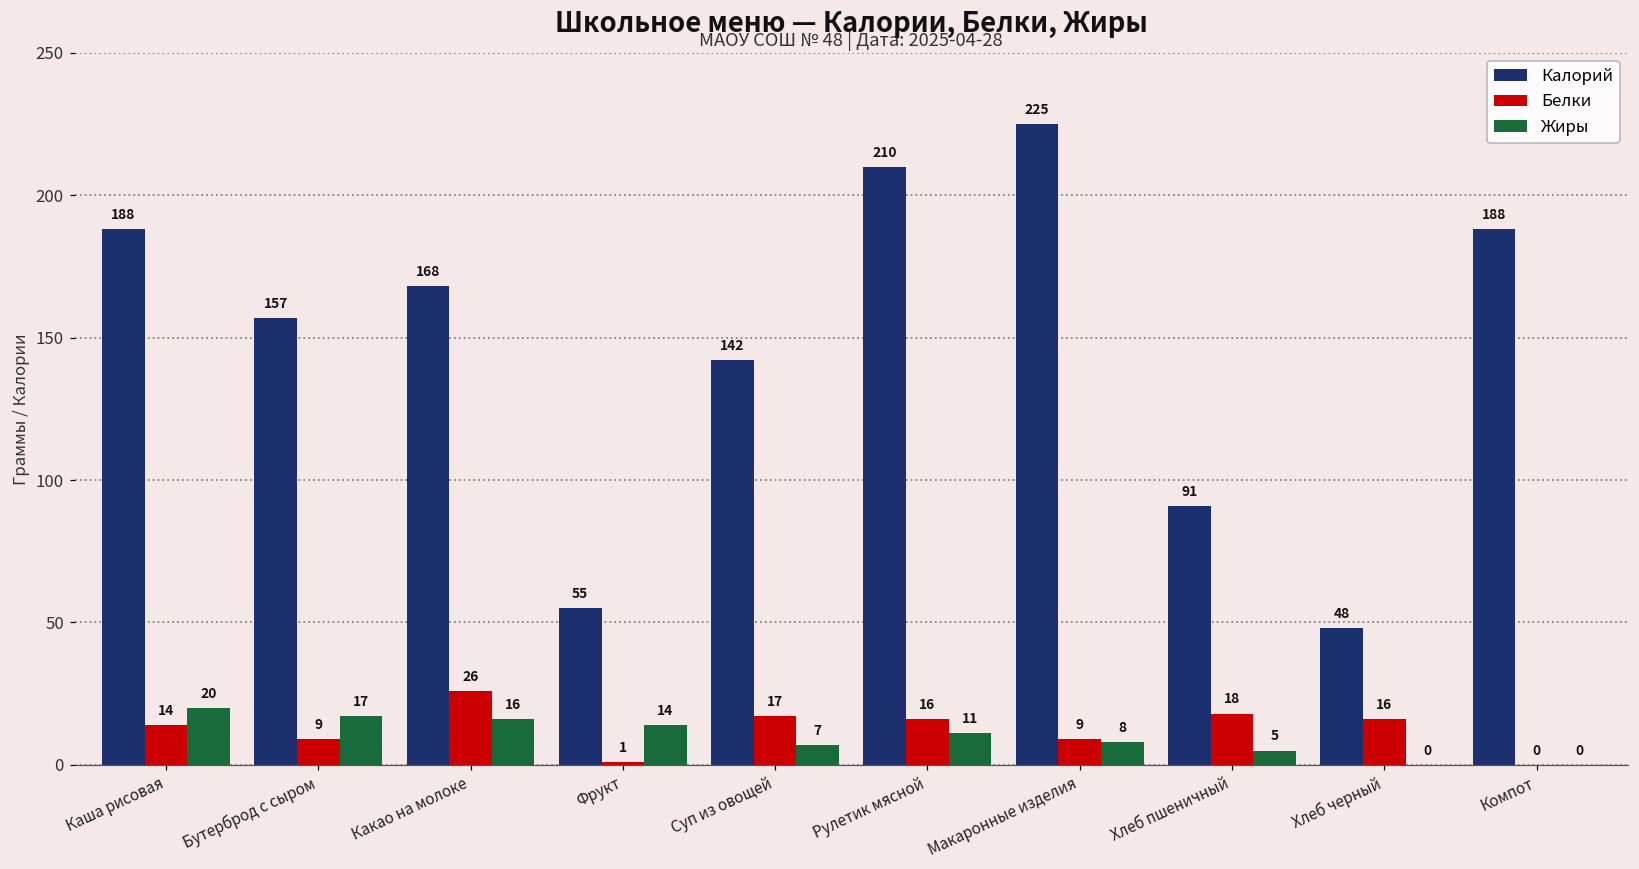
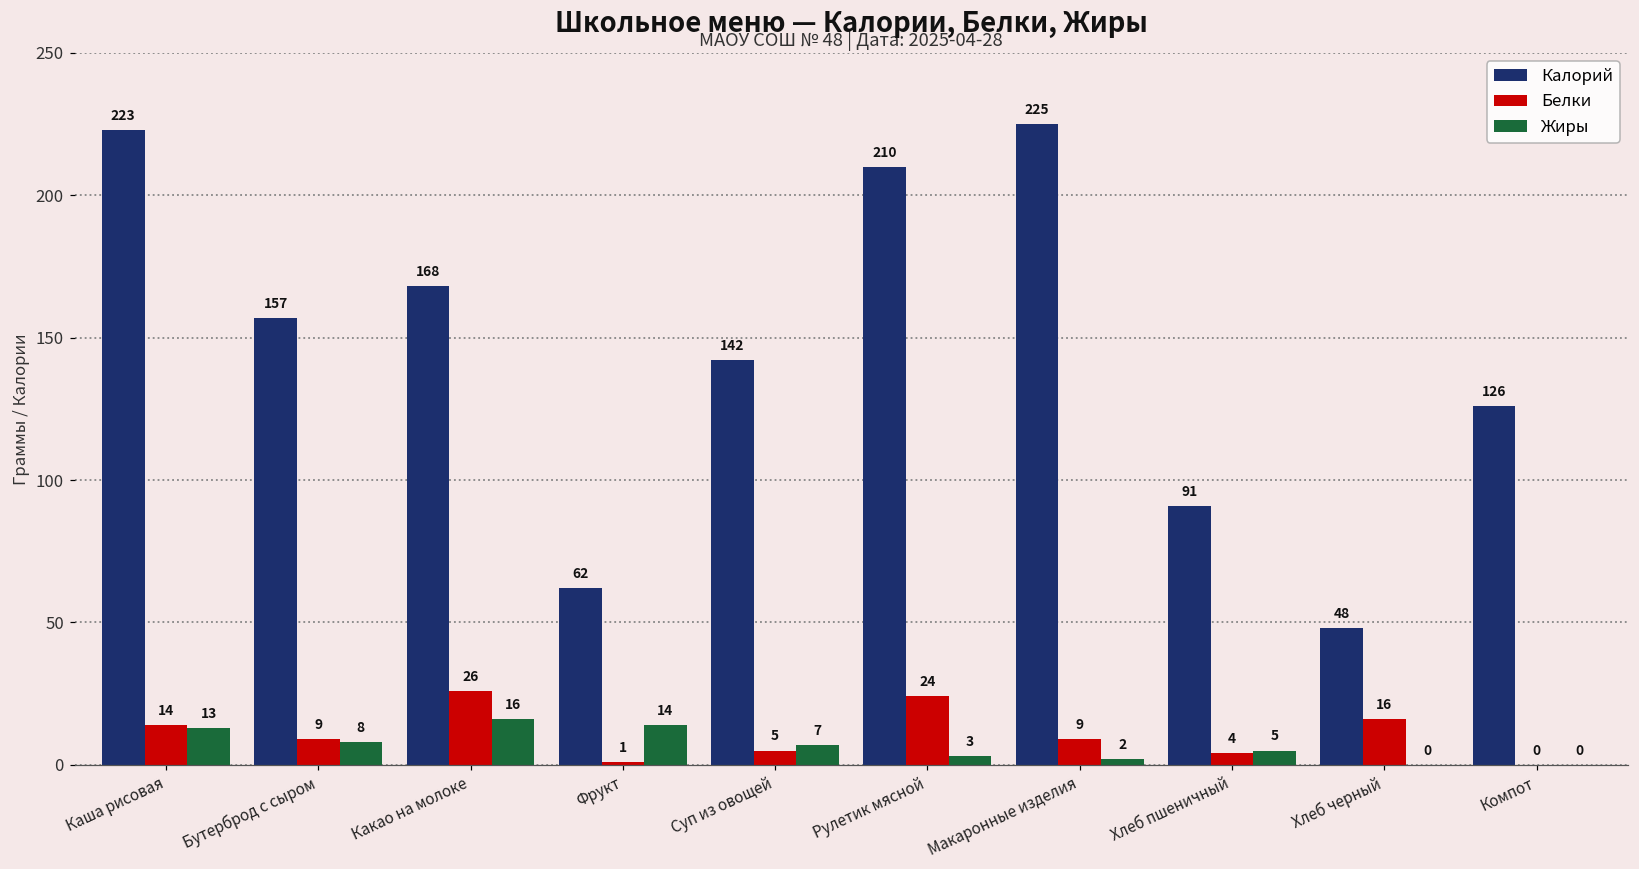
  {
    "Калорий": {
-     "Каша рисовая": 188,
+     "Каша рисовая": 223,
      "Бутерброд с сыром": 157,
      "Какао на молоке": 168,
-     "Фрукт": 55,
+     "Фрукт": 62,
      "Суп из овощей": 142,
      "Рулетик мясной": 210,
      "Макаронные изделия": 225,
      "Хлеб пшеничный": 91,
      "Хлеб черный": 48,
-     "Компот": 188
+     "Компот": 126
    },
    "Белки": {
      "Каша рисовая": 14,
      "Бутерброд с сыром": 9,
      "Какао на молоке": 26,
      "Фрукт": 1,
-     "Суп из овощей": 17,
-     "Рулетик мясной": 16,
+     "Суп из овощей": 5,
+     "Рулетик мясной": 24,
      "Макаронные изделия": 9,
-     "Хлеб пшеничный": 18,
+     "Хлеб пшеничный": 4,
      "Хлеб черный": 16,
      "Компот": 0
    },
    "Жиры": {
-     "Каша рисовая": 20,
-     "Бутерброд с сыром": 17,
+     "Каша рисовая": 13,
+     "Бутерброд с сыром": 8,
      "Какао на молоке": 16,
      "Фрукт": 14,
      "Суп из овощей": 7,
-     "Рулетик мясной": 11,
-     "Макаронные изделия": 8,
+     "Рулетик мясной": 3,
+     "Макаронные изделия": 2,
      "Хлеб пшеничный": 5,
      "Хлеб черный": 0,
      "Компот": 0
    }
  }
